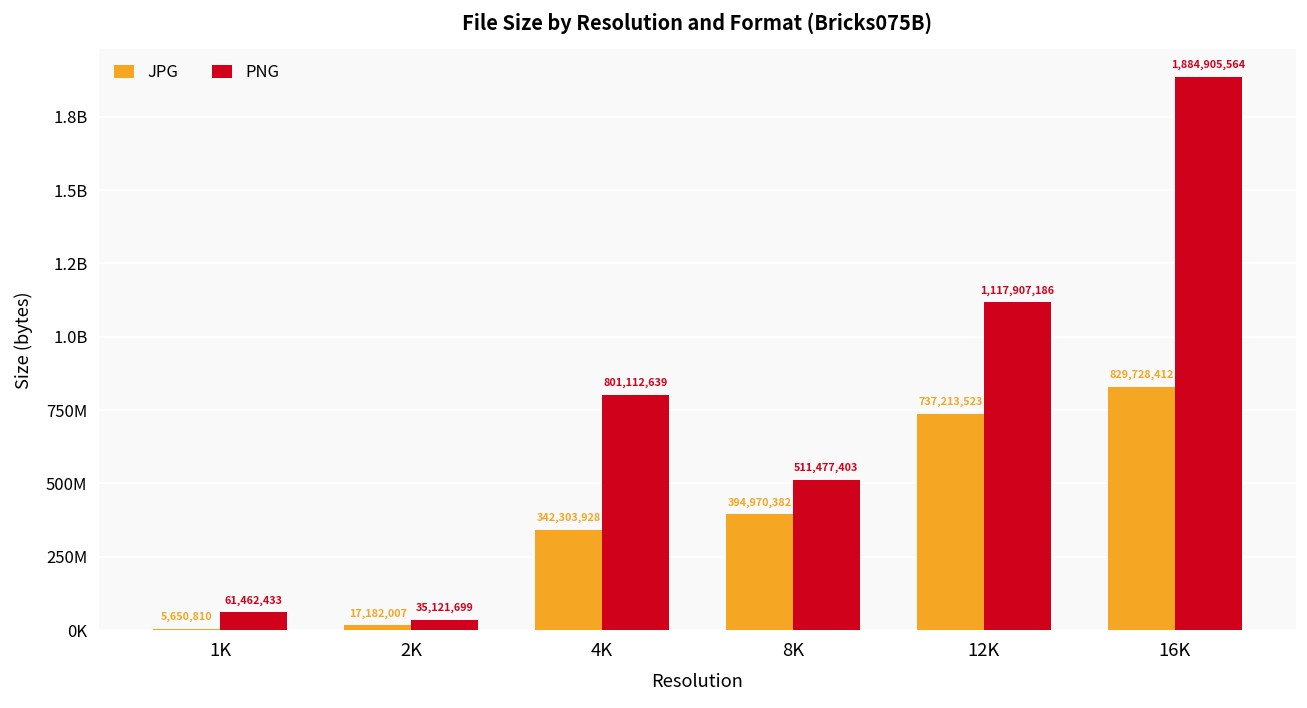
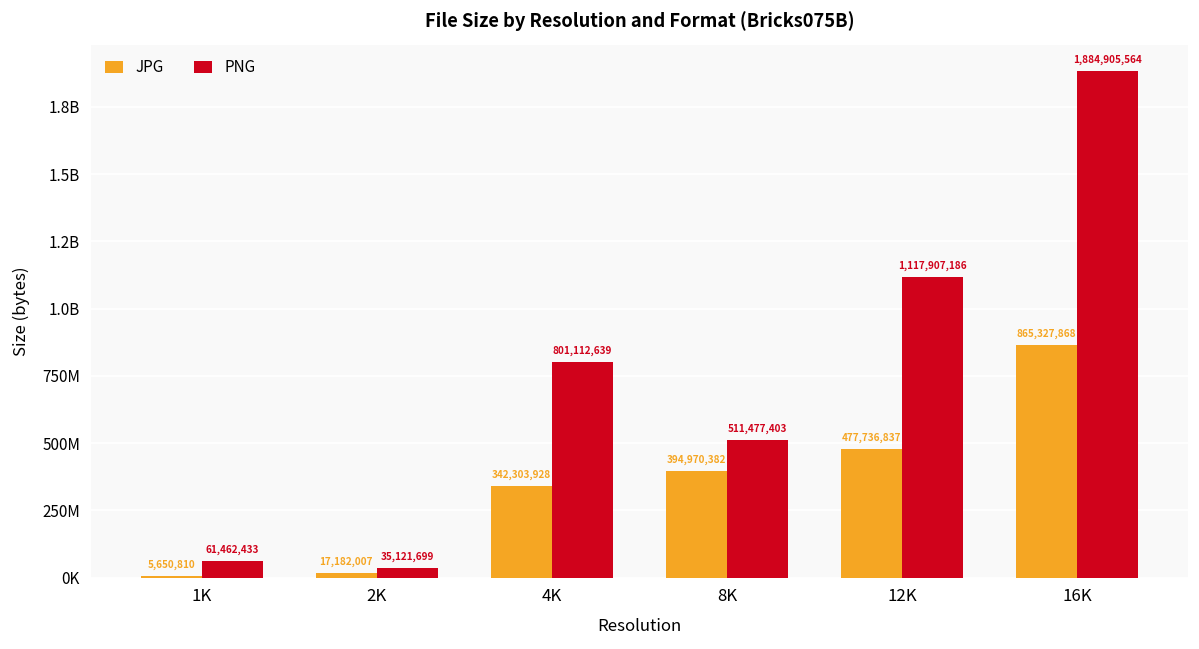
  {
    "JPG": {
      "1K": "5,650,810",
      "2K": "17,182,007",
      "4K": "342,303,928",
      "8K": "394,970,382",
-     "12K": "737,213,523",
-     "16K": "829,728,412"
+     "12K": "477,736,837",
+     "16K": "865,327,868"
    },
    "PNG": {
      "1K": "61,462,433",
      "2K": "35,121,699",
      "4K": "801,112,639",
      "8K": "511,477,403",
      "12K": "1,117,907,186",
      "16K": "1,884,905,564"
    }
  }
